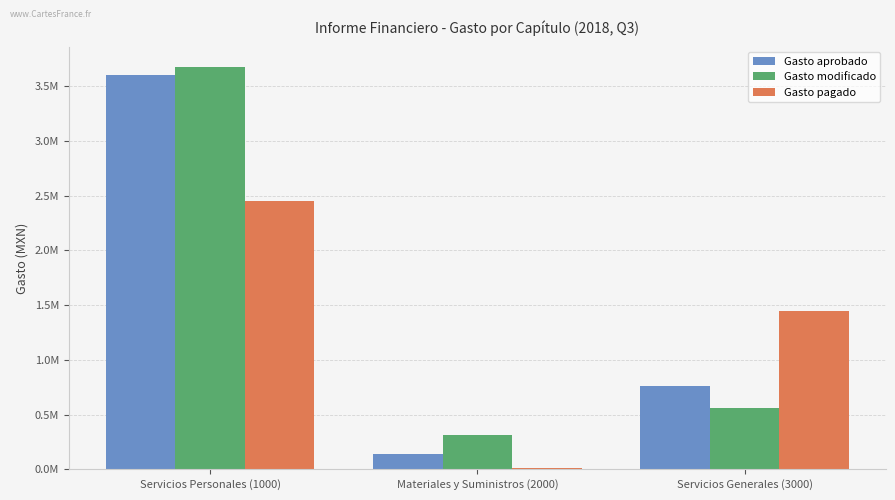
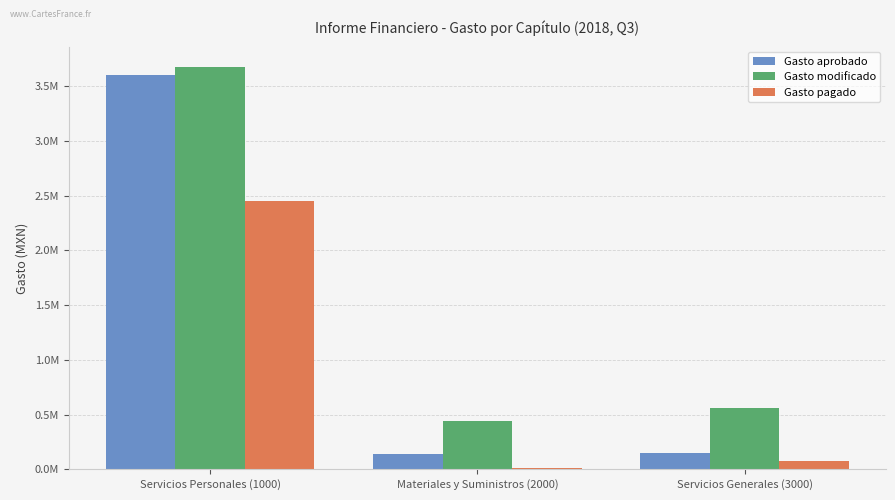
  {
    "Gasto aprobado": {
      "Servicios Personales (1000)": 3610000,
      "Materiales y Suministros (2000)": 140000,
-     "Servicios Generales (3000)": 760000
+     "Servicios Generales (3000)": 150000
    },
    "Gasto modificado": {
      "Servicios Personales (1000)": 3680000,
-     "Materiales y Suministros (2000)": 320000,
+     "Materiales y Suministros (2000)": 440000,
      "Servicios Generales (3000)": 560000
    },
    "Gasto pagado": {
      "Servicios Personales (1000)": 2450000,
-     "Servicios Generales (3000)": 1440000
+     "Servicios Generales (3000)": 80000
    }
  }
